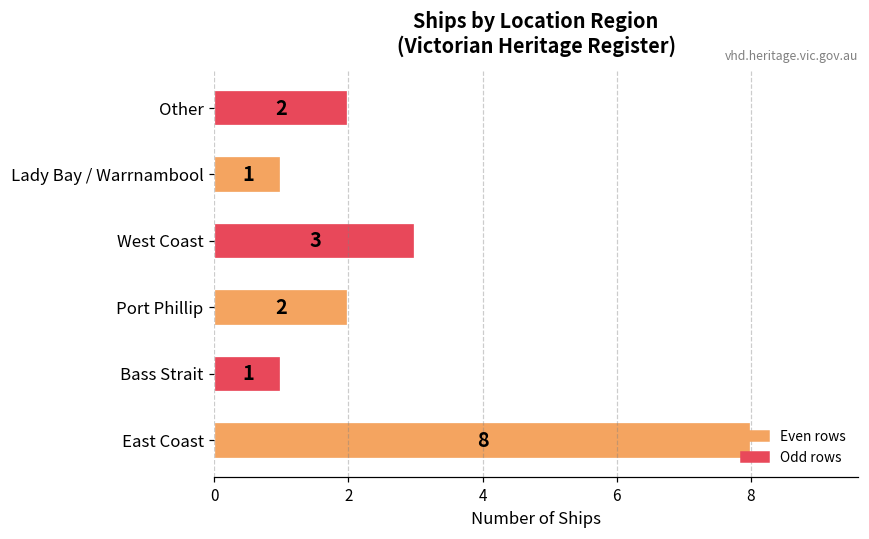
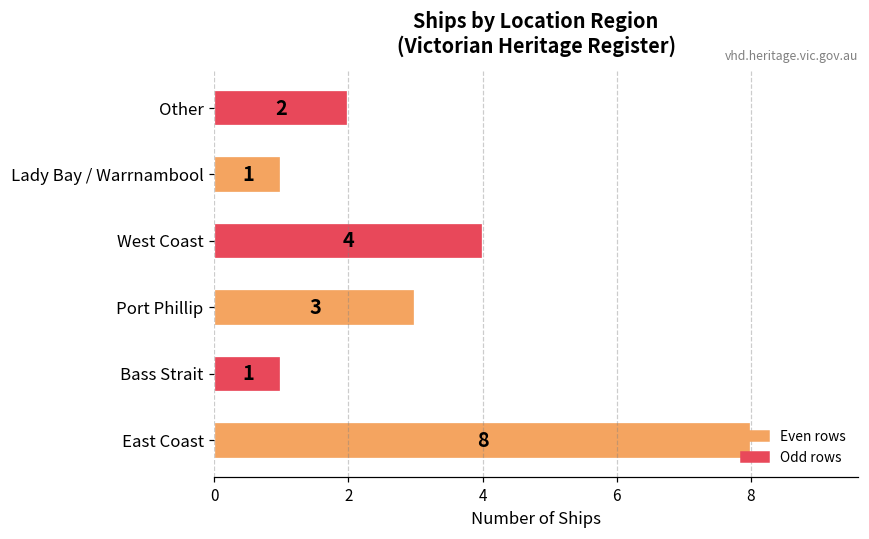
  {
    "Other": 2,
    "Lady Bay / Warrnambool": 1,
-   "West Coast": 3,
-   "Port Phillip": 2,
+   "West Coast": 4,
+   "Port Phillip": 3,
    "Bass Strait": 1,
    "East Coast": 8
  }
